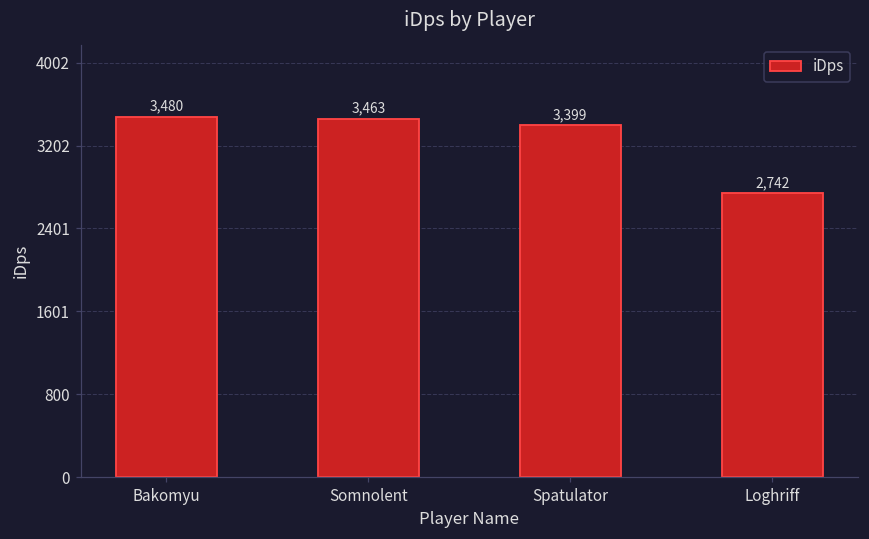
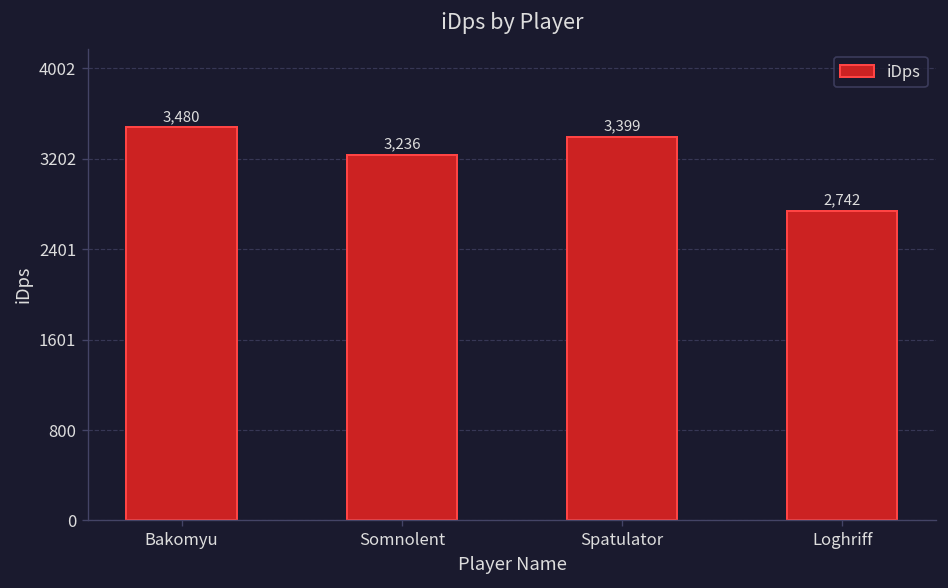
  {
    "Bakomyu": "3,480",
-   "Somnolent": "3,463",
+   "Somnolent": "3,236",
    "Spatulator": "3,399",
    "Loghriff": "2,742"
  }
